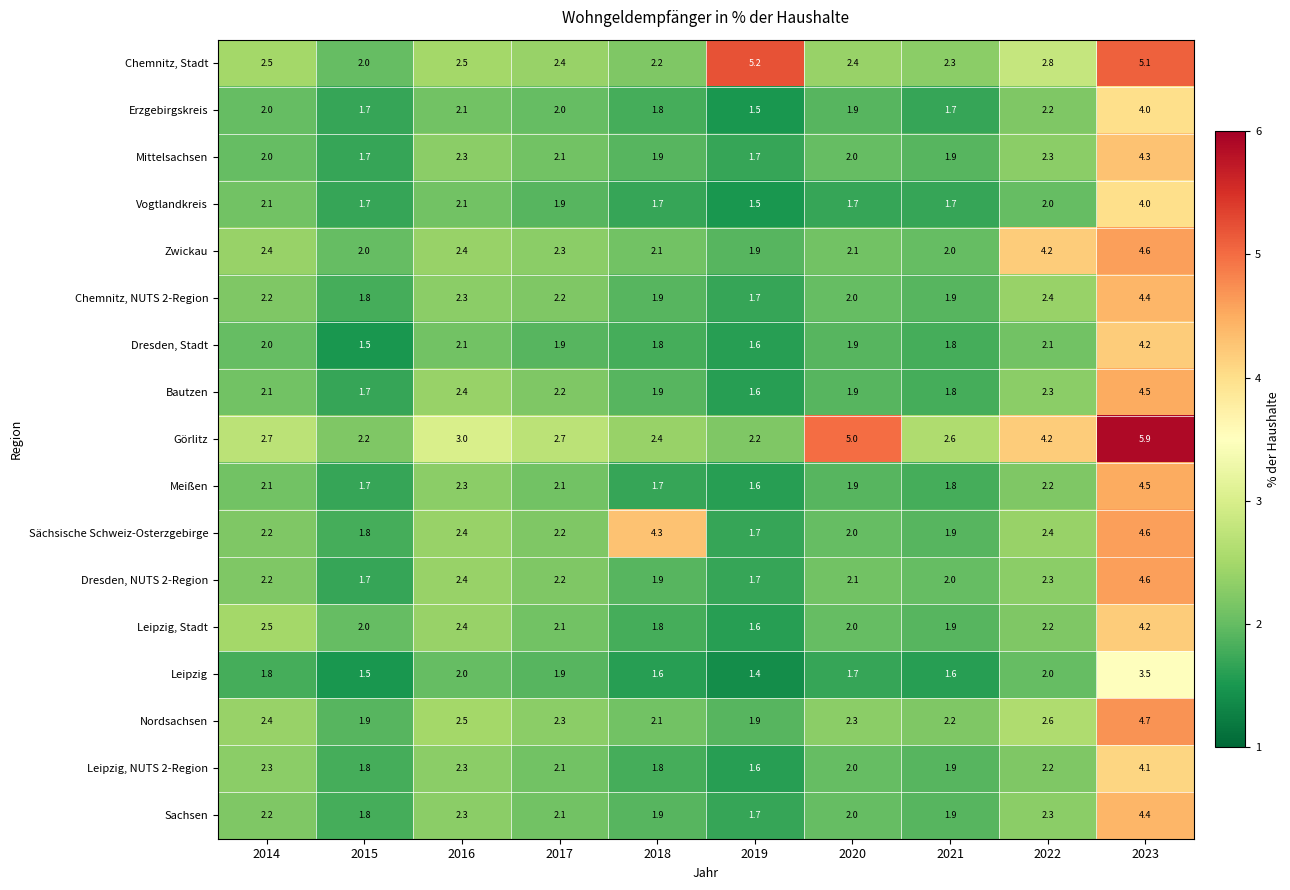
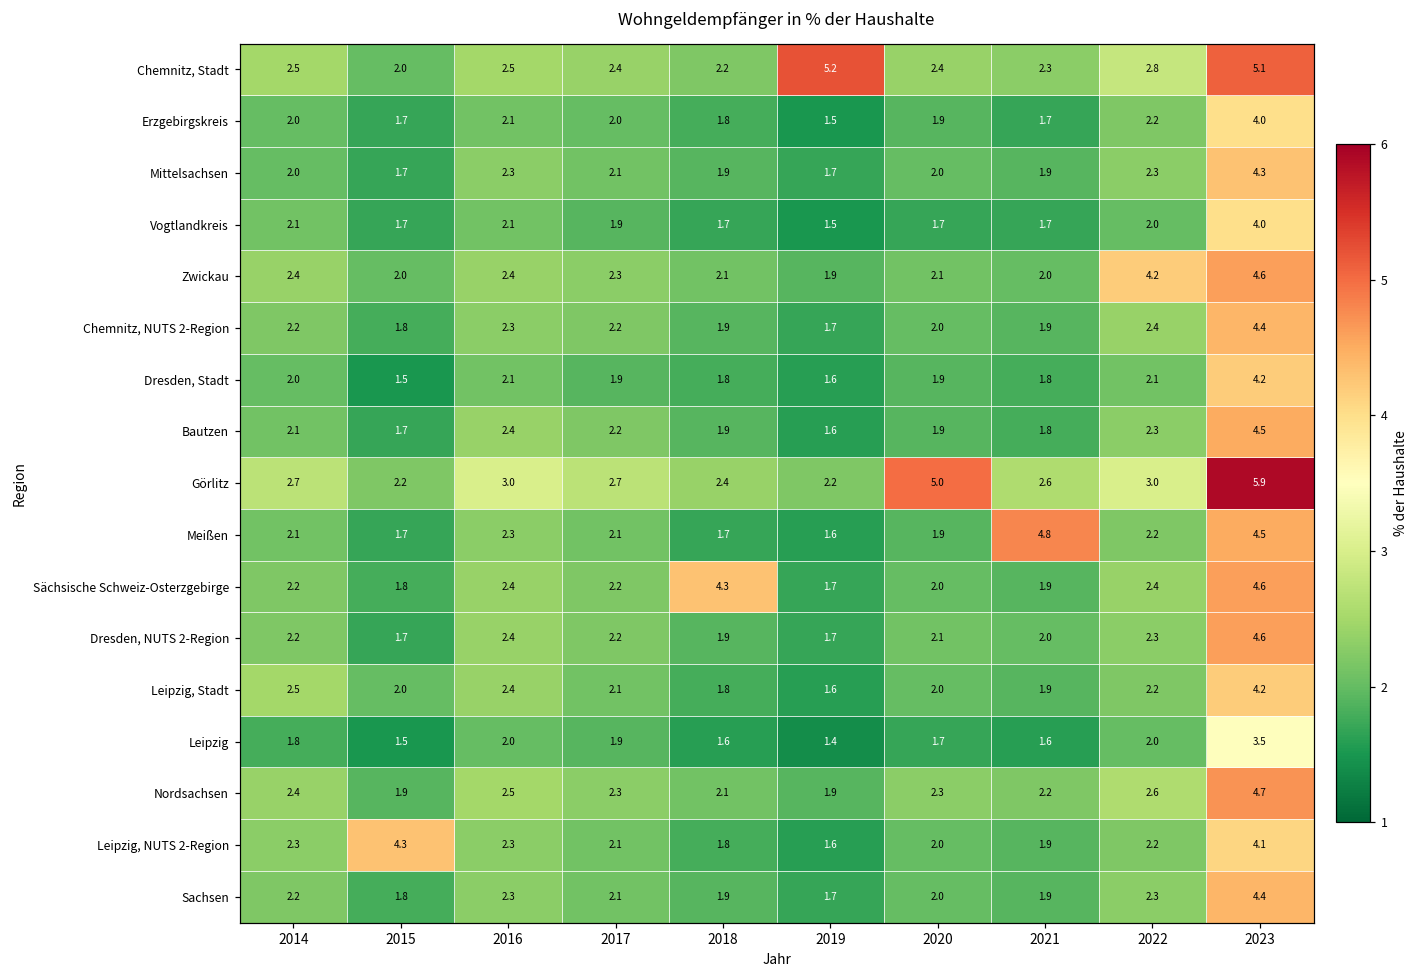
  {
    "Chemnitz, Stadt": {
      "2014": 2.5,
      "2015": 2.0,
      "2016": 2.5,
      "2017": 2.4,
      "2018": 2.2,
      "2019": 5.2,
      "2020": 2.4,
      "2021": 2.3,
      "2022": 2.8,
      "2023": 5.1
    },
    "Erzgebirgskreis": {
      "2014": 2.0,
      "2015": 1.7,
      "2016": 2.1,
      "2017": 2.0,
      "2018": 1.8,
      "2019": 1.5,
      "2020": 1.9,
      "2021": 1.7,
      "2022": 2.2,
      "2023": 4.0
    },
    "Mittelsachsen": {
      "2014": 2.0,
      "2015": 1.7,
      "2016": 2.3,
      "2017": 2.1,
      "2018": 1.9,
      "2019": 1.7,
      "2020": 2.0,
      "2021": 1.9,
      "2022": 2.3,
      "2023": 4.3
    },
    "Vogtlandkreis": {
      "2014": 2.1,
      "2015": 1.7,
      "2016": 2.1,
      "2017": 1.9,
      "2018": 1.7,
      "2019": 1.5,
      "2020": 1.7,
      "2021": 1.7,
      "2022": 2.0,
      "2023": 4.0
    },
    "Zwickau": {
      "2014": 2.4,
      "2015": 2.0,
      "2016": 2.4,
      "2017": 2.3,
      "2018": 2.1,
      "2019": 1.9,
      "2020": 2.1,
      "2021": 2.0,
      "2022": 4.2,
      "2023": 4.6
    },
    "Chemnitz, NUTS 2-Region": {
      "2014": 2.2,
      "2015": 1.8,
      "2016": 2.3,
      "2017": 2.2,
      "2018": 1.9,
      "2019": 1.7,
      "2020": 2.0,
      "2021": 1.9,
      "2022": 2.4,
      "2023": 4.4
    },
    "Dresden, Stadt": {
      "2014": 2.0,
      "2015": 1.5,
      "2016": 2.1,
      "2017": 1.9,
      "2018": 1.8,
      "2019": 1.6,
      "2020": 1.9,
      "2021": 1.8,
      "2022": 2.1,
      "2023": 4.2
    },
    "Bautzen": {
      "2014": 2.1,
      "2015": 1.7,
      "2016": 2.4,
      "2017": 2.2,
      "2018": 1.9,
      "2019": 1.6,
      "2020": 1.9,
      "2021": 1.8,
      "2022": 2.3,
      "2023": 4.5
    },
    "Görlitz": {
      "2014": 2.7,
      "2015": 2.2,
      "2016": 3.0,
      "2017": 2.7,
      "2018": 2.4,
      "2019": 2.2,
      "2020": 5.0,
      "2021": 2.6,
-     "2022": 4.2,
+     "2022": 3.0,
      "2023": 5.9
    },
    "Meißen": {
      "2014": 2.1,
      "2015": 1.7,
      "2016": 2.3,
      "2017": 2.1,
      "2018": 1.7,
      "2019": 1.6,
      "2020": 1.9,
-     "2021": 1.8,
+     "2021": 4.8,
      "2022": 2.2,
      "2023": 4.5
    },
    "Sächsische Schweiz-Osterzgebirge": {
      "2014": 2.2,
      "2015": 1.8,
      "2016": 2.4,
      "2017": 2.2,
      "2018": 4.3,
      "2019": 1.7,
      "2020": 2.0,
      "2021": 1.9,
      "2022": 2.4,
      "2023": 4.6
    },
    "Dresden, NUTS 2-Region": {
      "2014": 2.2,
      "2015": 1.7,
      "2016": 2.4,
      "2017": 2.2,
      "2018": 1.9,
      "2019": 1.7,
      "2020": 2.1,
      "2021": 2.0,
      "2022": 2.3,
      "2023": 4.6
    },
    "Leipzig, Stadt": {
      "2014": 2.5,
      "2015": 2.0,
      "2016": 2.4,
      "2017": 2.1,
      "2018": 1.8,
      "2019": 1.6,
      "2020": 2.0,
      "2021": 1.9,
      "2022": 2.2,
      "2023": 4.2
    },
    "Leipzig": {
      "2014": 1.8,
      "2015": 1.5,
      "2016": 2.0,
      "2017": 1.9,
      "2018": 1.6,
      "2019": 1.4,
      "2020": 1.7,
      "2021": 1.6,
      "2022": 2.0,
      "2023": 3.5
    },
    "Nordsachsen": {
      "2014": 2.4,
      "2015": 1.9,
      "2016": 2.5,
      "2017": 2.3,
      "2018": 2.1,
      "2019": 1.9,
      "2020": 2.3,
      "2021": 2.2,
      "2022": 2.6,
      "2023": 4.7
    },
    "Leipzig, NUTS 2-Region": {
      "2014": 2.3,
-     "2015": 1.8,
+     "2015": 4.3,
      "2016": 2.3,
      "2017": 2.1,
      "2018": 1.8,
      "2019": 1.6,
      "2020": 2.0,
      "2021": 1.9,
      "2022": 2.2,
      "2023": 4.1
    },
    "Sachsen": {
      "2014": 2.2,
      "2015": 1.8,
      "2016": 2.3,
      "2017": 2.1,
      "2018": 1.9,
      "2019": 1.7,
      "2020": 2.0,
      "2021": 1.9,
      "2022": 2.3,
      "2023": 4.4
    }
  }
